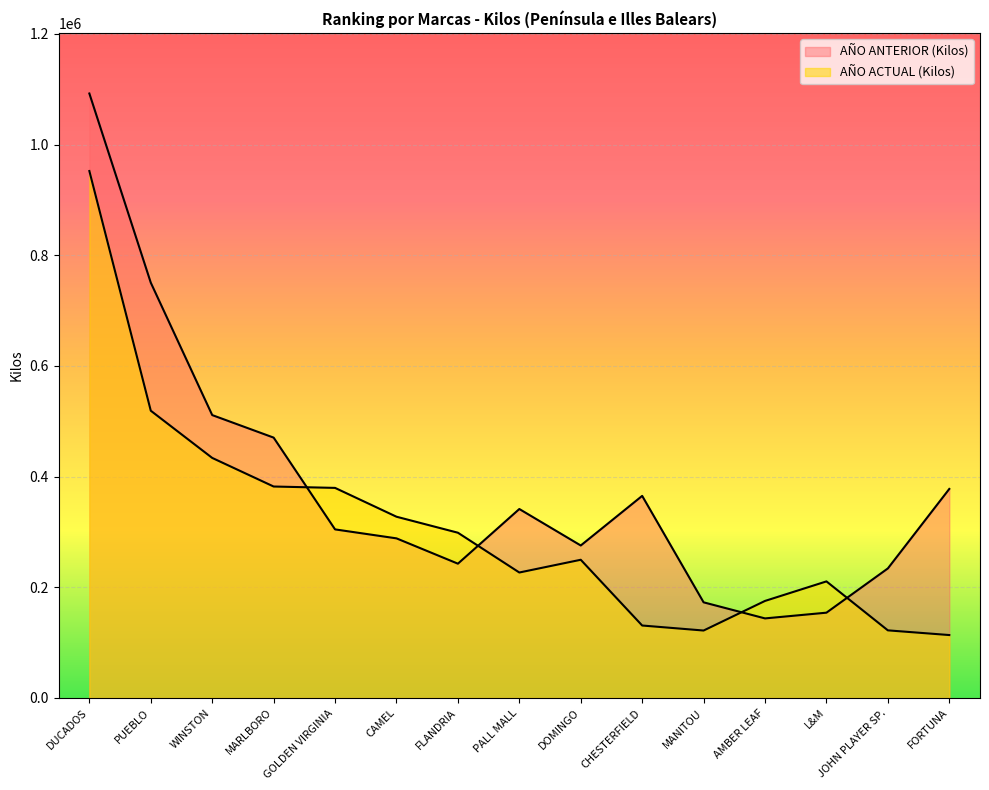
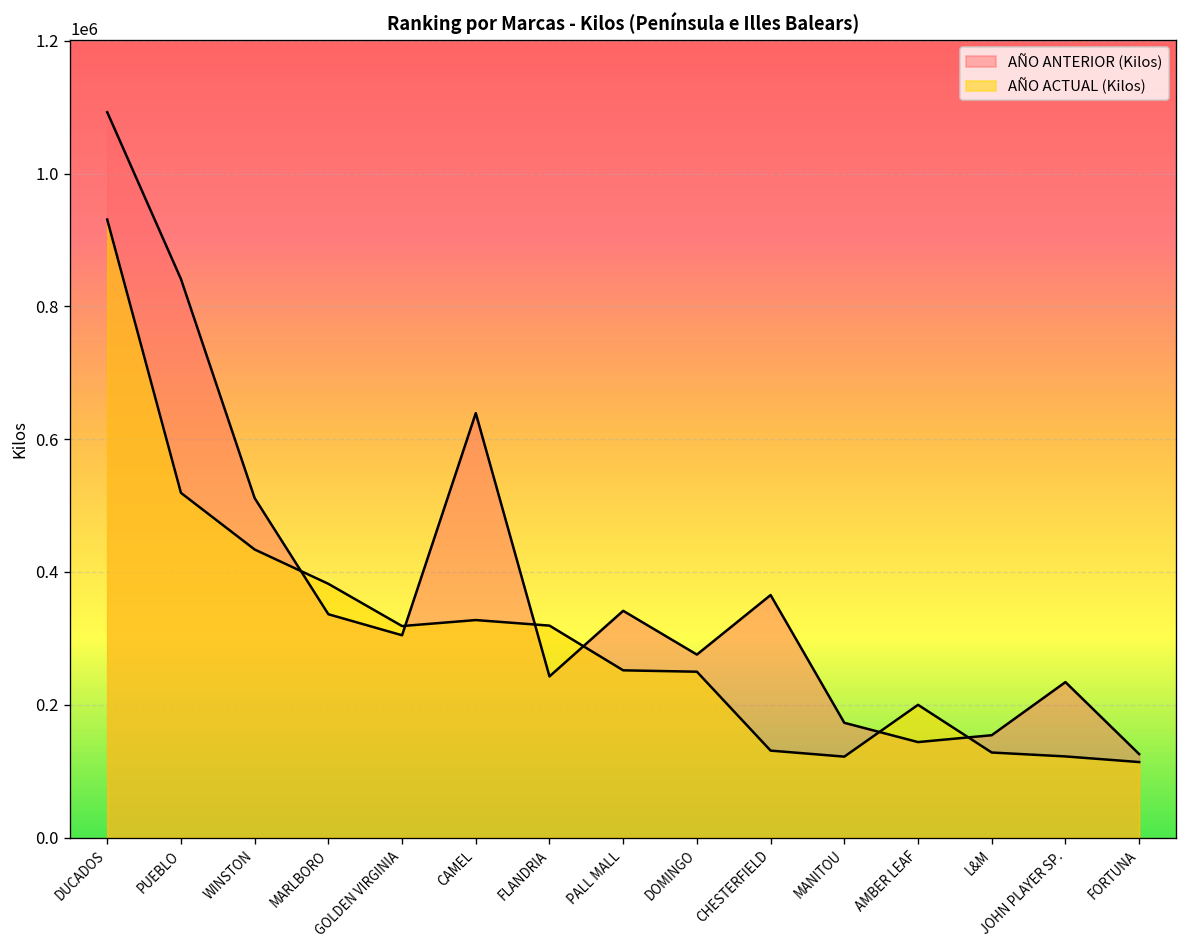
  {
    "AÑO ANTERIOR (Kilos)": {
      "DUCADOS": 1090000,
-     "PUEBLO": 750000,
+     "PUEBLO": 840000,
      "WINSTON": 510000,
-     "MARLBORO": 470000,
+     "MARLBORO": 340000,
      "GOLDEN VIRGINIA": 300000,
-     "CAMEL": 290000,
+     "CAMEL": 640000,
      "FLANDRIA": 240000,
      "PALL MALL": 340000,
      "DOMINGO": 280000,
      "CHESTERFIELD": 370000,
      "MANITOU": 170000,
      "AMBER LEAF": 140000,
      "L&M": 150000,
      "JOHN PLAYER SP.": 230000,
-     "FORTUNA": 380000
+     "FORTUNA": 130000
    },
    "AÑO ACTUAL (Kilos)": {
-     "DUCADOS": 950000,
+     "DUCADOS": 930000,
      "PUEBLO": 520000,
      "WINSTON": 430000,
      "MARLBORO": 380000,
-     "GOLDEN VIRGINIA": 380000,
+     "GOLDEN VIRGINIA": 320000,
      "CAMEL": 330000,
-     "FLANDRIA": 300000,
-     "PALL MALL": 230000,
+     "FLANDRIA": 320000,
+     "PALL MALL": 250000,
      "DOMINGO": 250000,
      "CHESTERFIELD": 130000,
      "MANITOU": 120000,
-     "AMBER LEAF": 180000,
-     "L&M": 210000,
+     "AMBER LEAF": 200000,
+     "L&M": 130000,
      "JOHN PLAYER SP.": 120000,
      "FORTUNA": 110000
    }
  }
